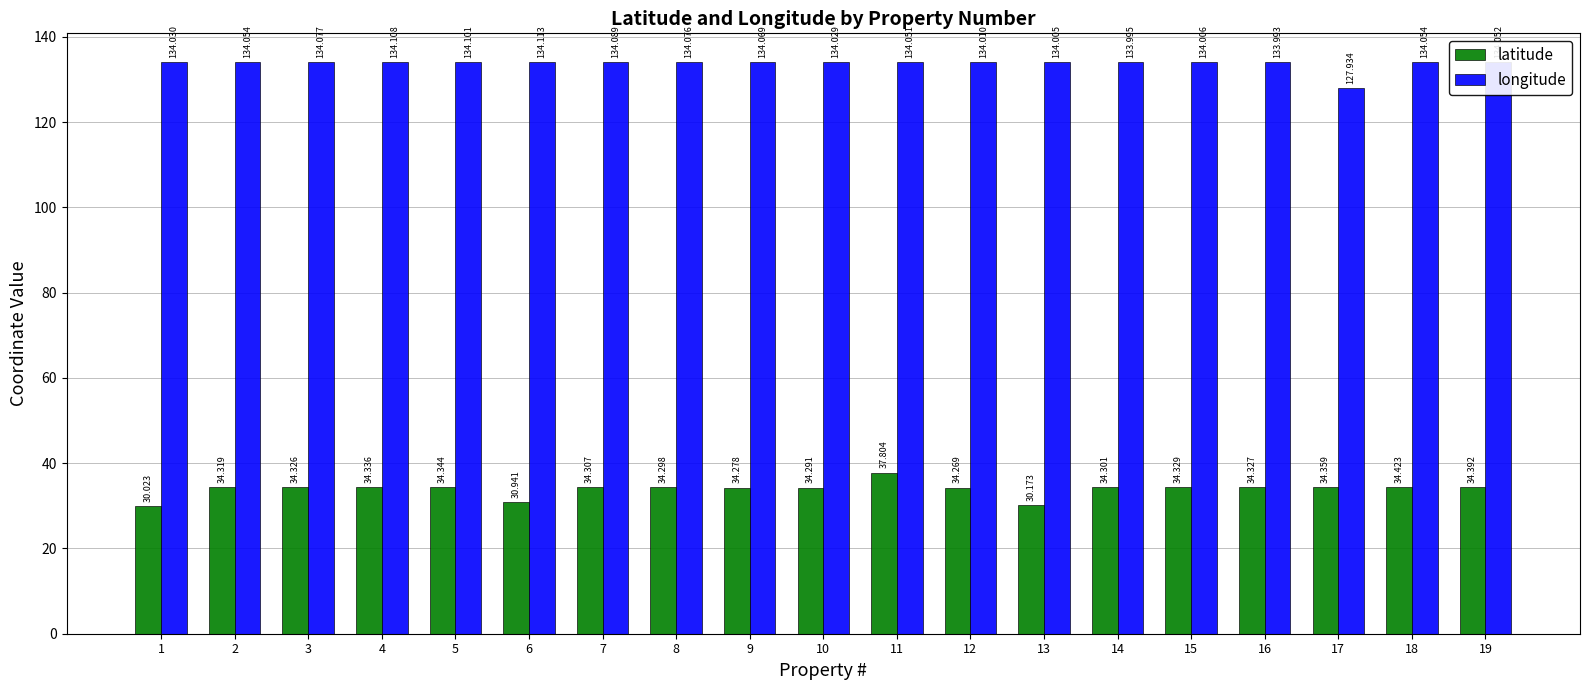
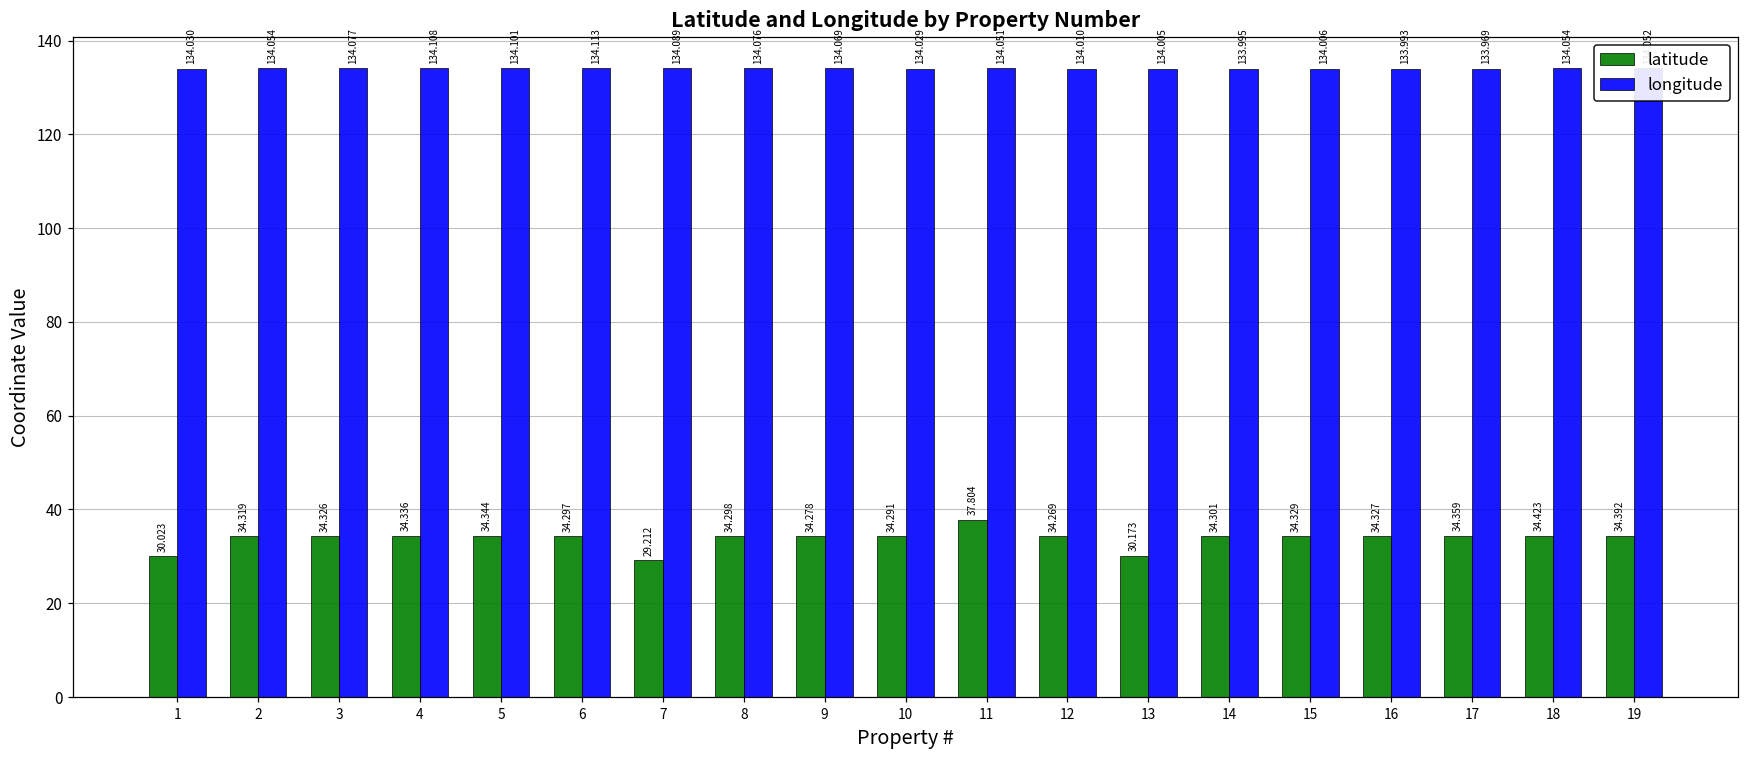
  {
    "latitude": {
      "1": 30.023,
      "2": 34.319,
      "3": 34.326,
      "4": 34.336,
      "5": 34.344,
-     "6": 30.941,
-     "7": 34.307,
+     "6": 34.297,
+     "7": 29.212,
      "8": 34.298,
      "9": 34.278,
      "10": 34.291,
      "11": 37.804,
      "12": 34.269,
      "13": 30.173,
      "14": 34.301,
      "15": 34.329,
      "16": 34.327,
      "17": 34.359,
      "18": 34.423,
      "19": 34.392
    },
    "longitude": {
      "1": 134.030,
      "2": 134.054,
      "3": 134.077,
      "4": 134.108,
      "5": 134.101,
      "6": 134.113,
      "7": 134.089,
      "8": 134.076,
      "9": 134.069,
      "10": 134.029,
      "11": 134.051,
      "12": 134.010,
      "13": 134.005,
      "14": 133.995,
      "15": 134.006,
      "16": 133.993,
-     "17": 127.934,
+     "17": 133.969,
      "18": 134.054
    }
  }
